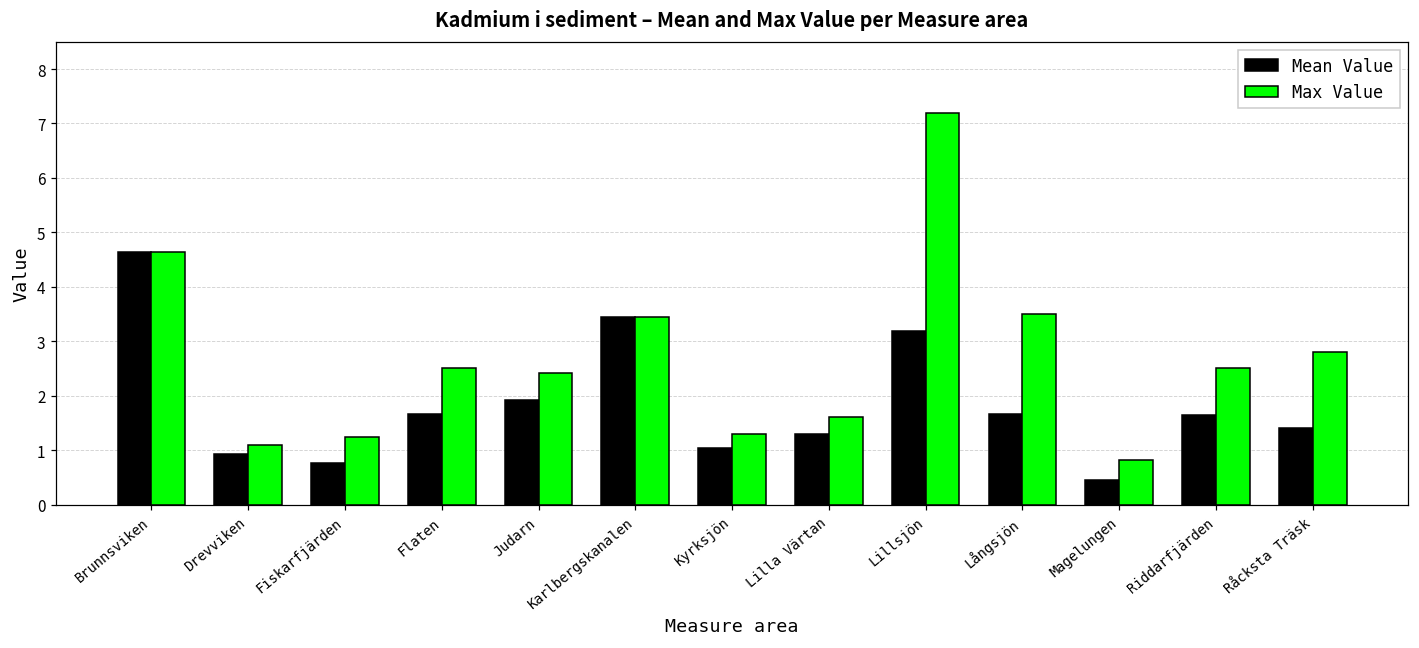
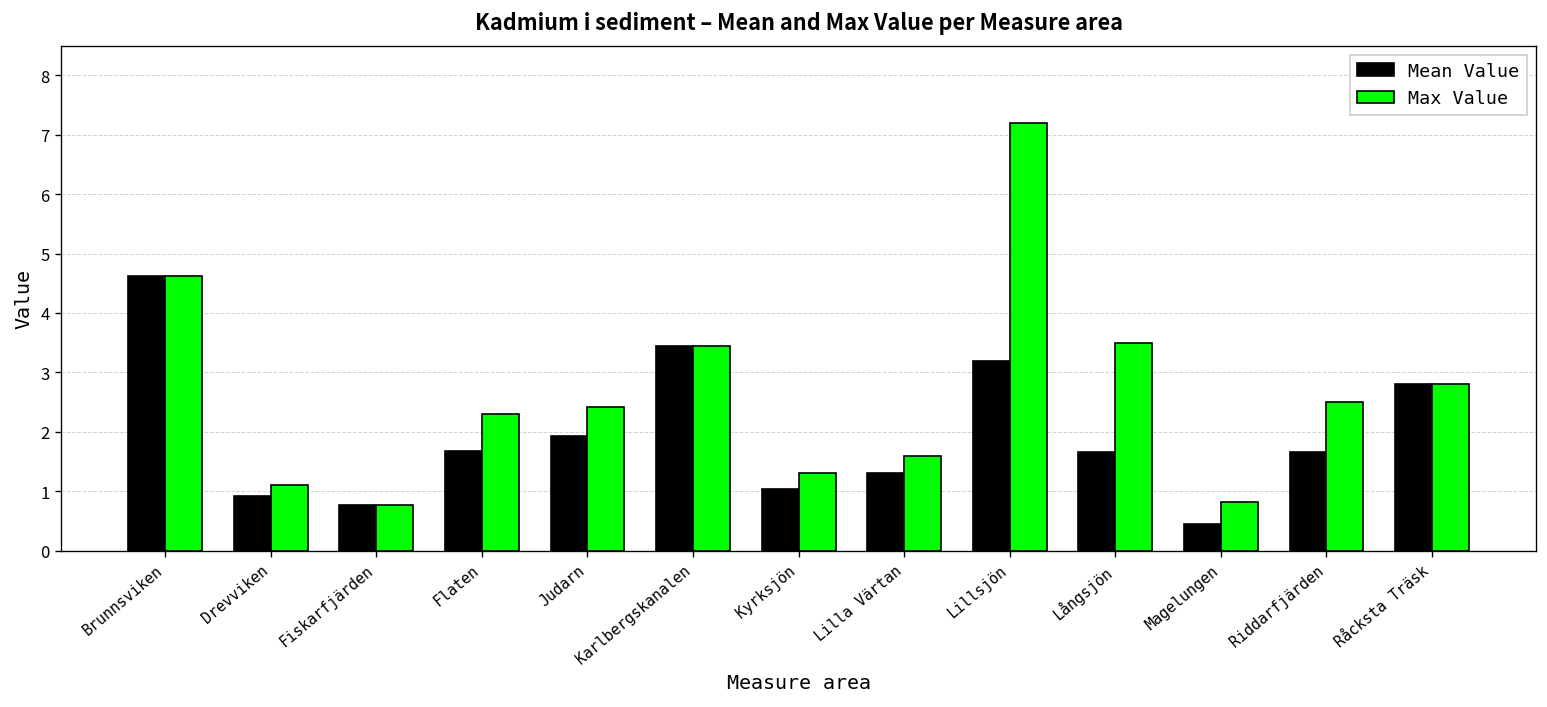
  {
    "Mean Value": {
      "Brunnsviken": 4.6,
      "Drevviken": 0.9,
      "Fiskarfjärden": 0.8,
      "Flaten": 1.7,
      "Judarn": 1.9,
      "Karlbergskanalen": 3.5,
      "Kyrksjön": 1.0,
      "Lilla Värtan": 1.3,
      "Lillsjön": 3.2,
      "Långsjön": 1.7,
      "Magelungen": 0.4,
      "Riddarfjärden": 1.7,
-     "Råcksta Träsk": 1.4
+     "Råcksta Träsk": 2.8
    },
    "Max Value": {
      "Brunnsviken": 4.6,
      "Drevviken": 1.1,
-     "Fiskarfjärden": 1.3,
-     "Flaten": 2.5,
+     "Fiskarfjärden": 0.8,
+     "Flaten": 2.3,
      "Judarn": 2.4,
      "Karlbergskanalen": 3.5,
      "Kyrksjön": 1.3,
      "Lilla Värtan": 1.6,
      "Lillsjön": 7.2,
      "Långsjön": 3.5,
      "Magelungen": 0.8,
      "Riddarfjärden": 2.5,
      "Råcksta Träsk": 2.8
    }
  }
